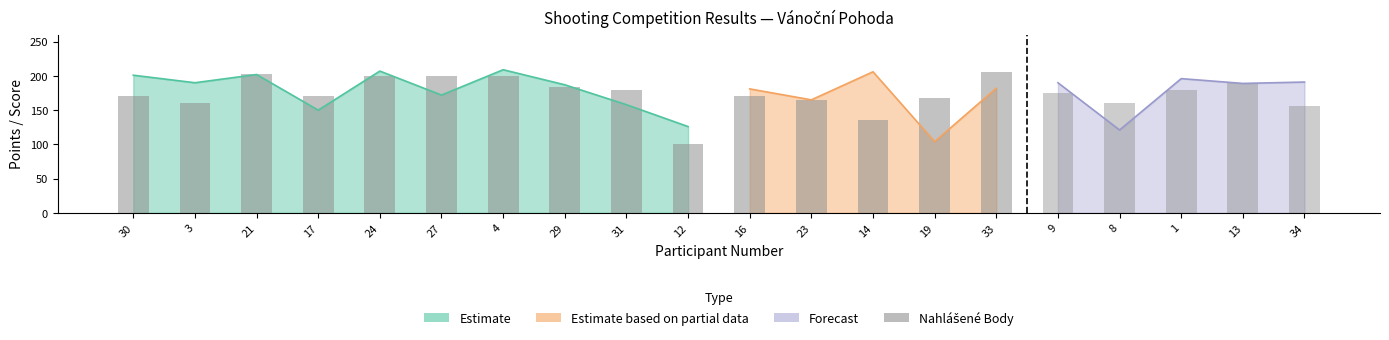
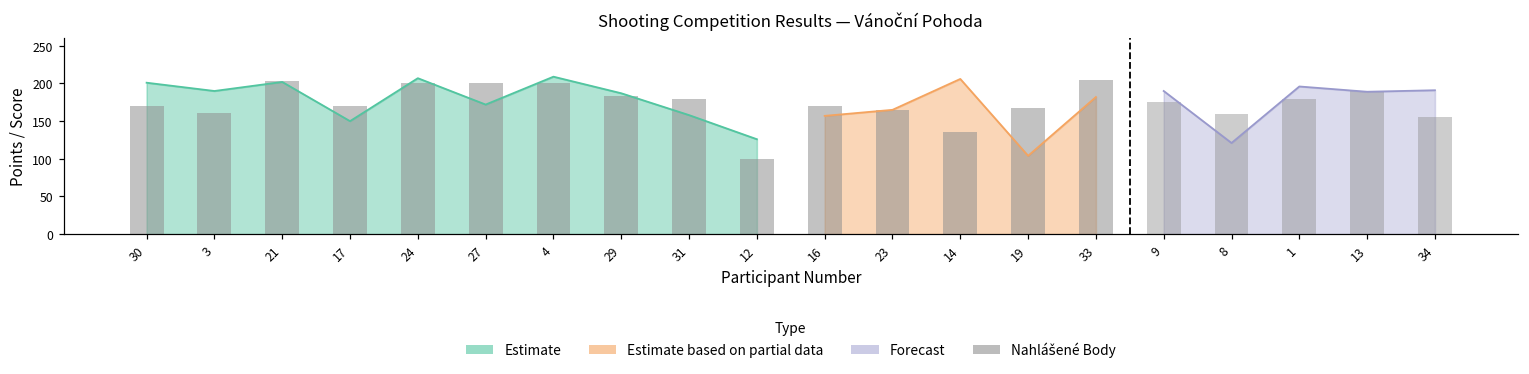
  {
    "Estimate based on partial data": {
-     "16": 180,
+     "16": 160,
      "23": 170,
      "14": 210,
      "19": 100,
      "33": 180
    }
  }
